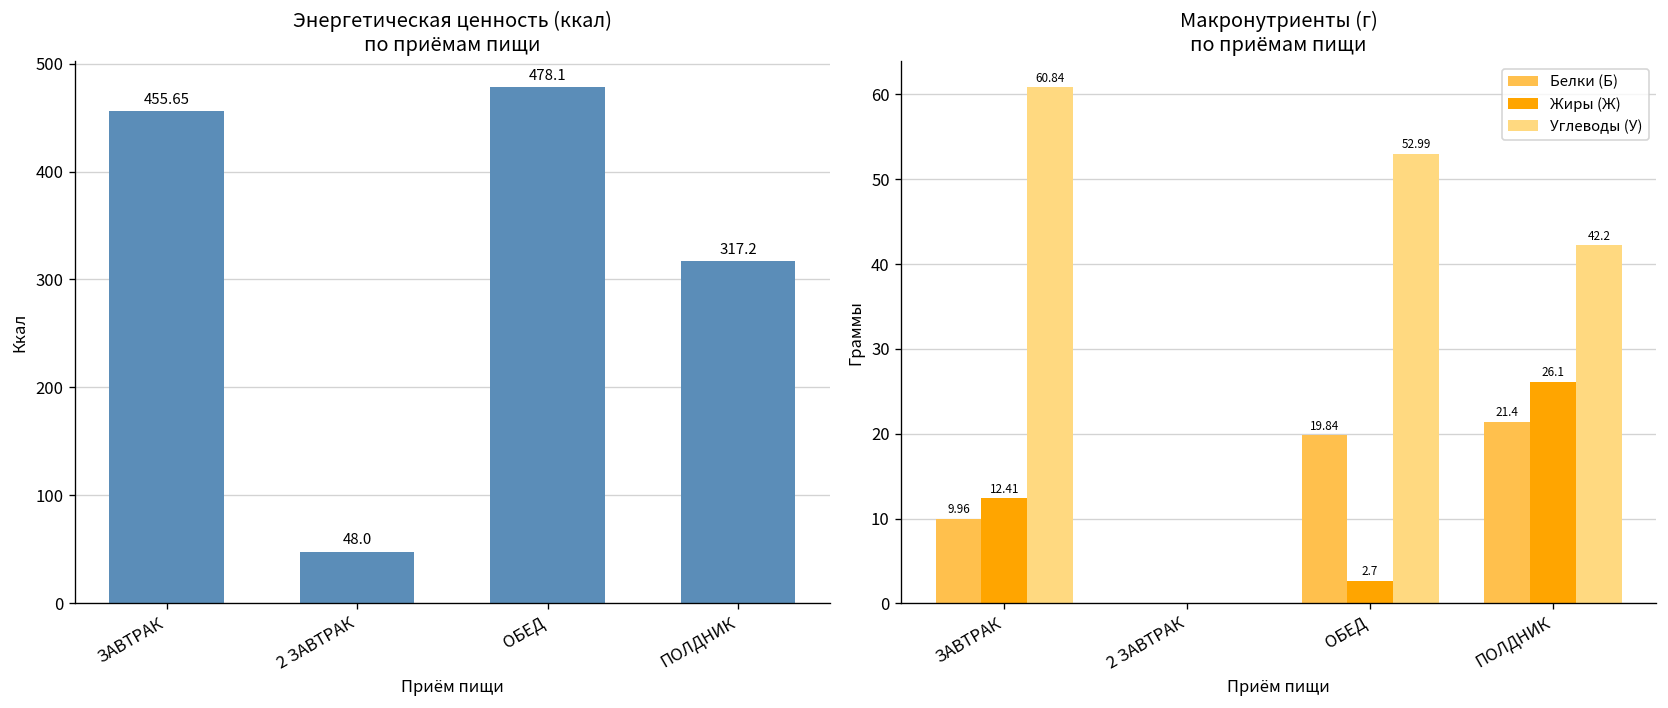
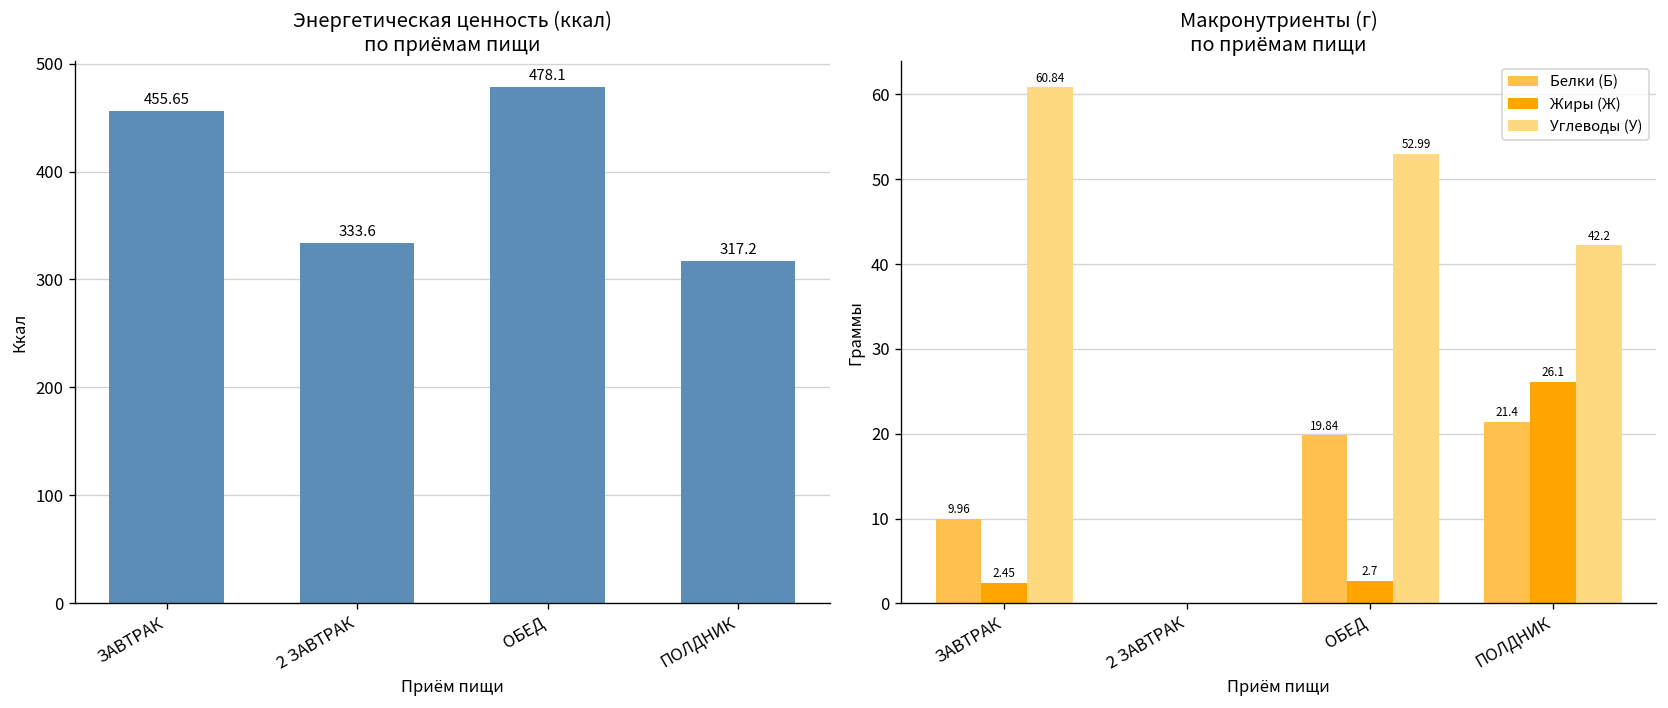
  {
    "Энергетическая ценность (ккал) по приёмам пищи": {
      "ЗАВТРАК": 455.65,
-     "2 ЗАВТРАК": 48.0,
+     "2 ЗАВТРАК": 333.6,
      "ОБЕД": 478.1,
      "ПОЛДНИК": 317.2
    },
    "Макронутриенты (г) по приёмам пищи": {
      "Жиры (Ж)": {
-       "ЗАВТРАК": 12.41,
+       "ЗАВТРАК": 2.45,
        "ОБЕД": 2.7,
        "ПОЛДНИК": 26.1
      }
    }
  }
